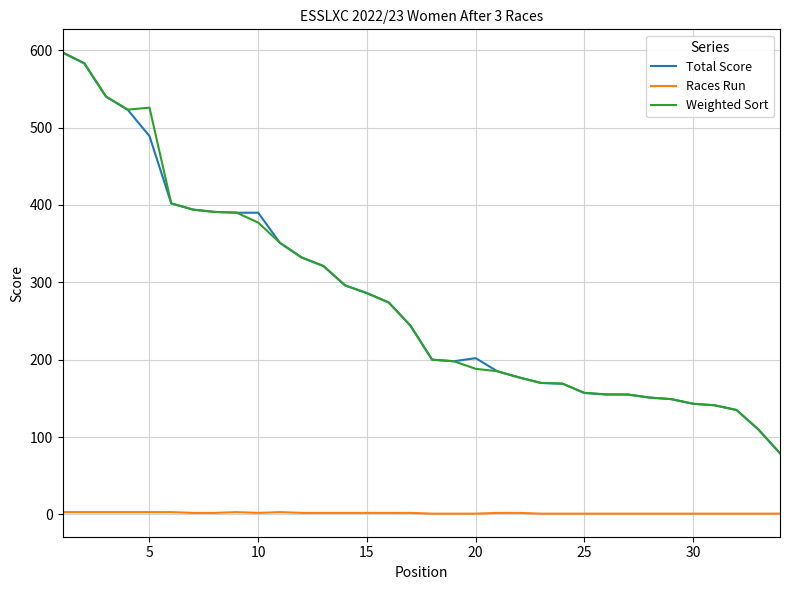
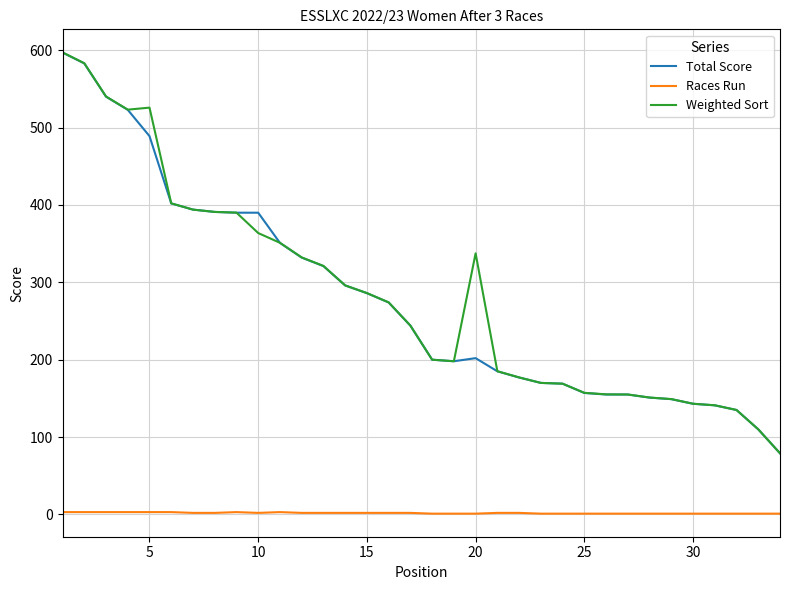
  {
    "Total Score": {
      "5": 490,
      "10": 390,
      "20": 200
    },
    "Races Run": {
      "5": 0,
      "10": 0,
      "15": 0,
      "20": 0,
      "25": 0,
      "30": 0
    },
    "Weighted Sort": {
      "5": 530,
-     "10": 380,
-     "20": 190
+     "10": 360,
+     "20": 340
    }
  }
